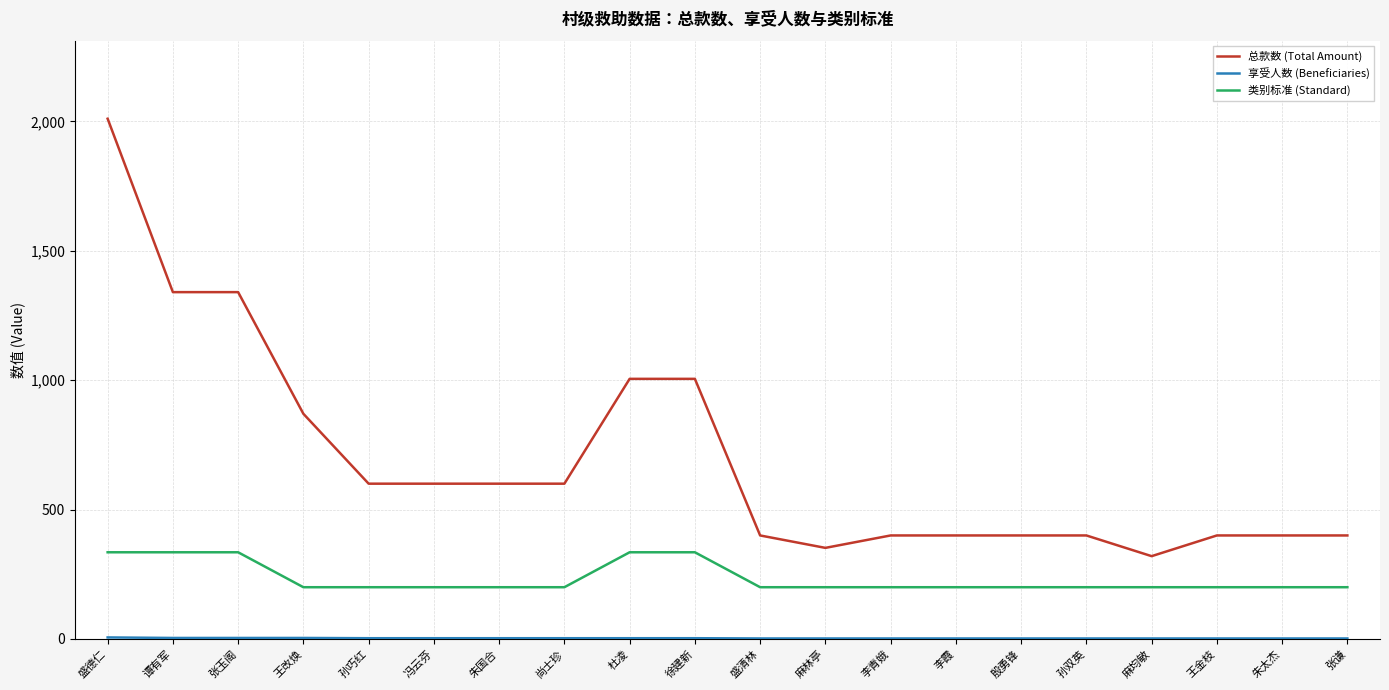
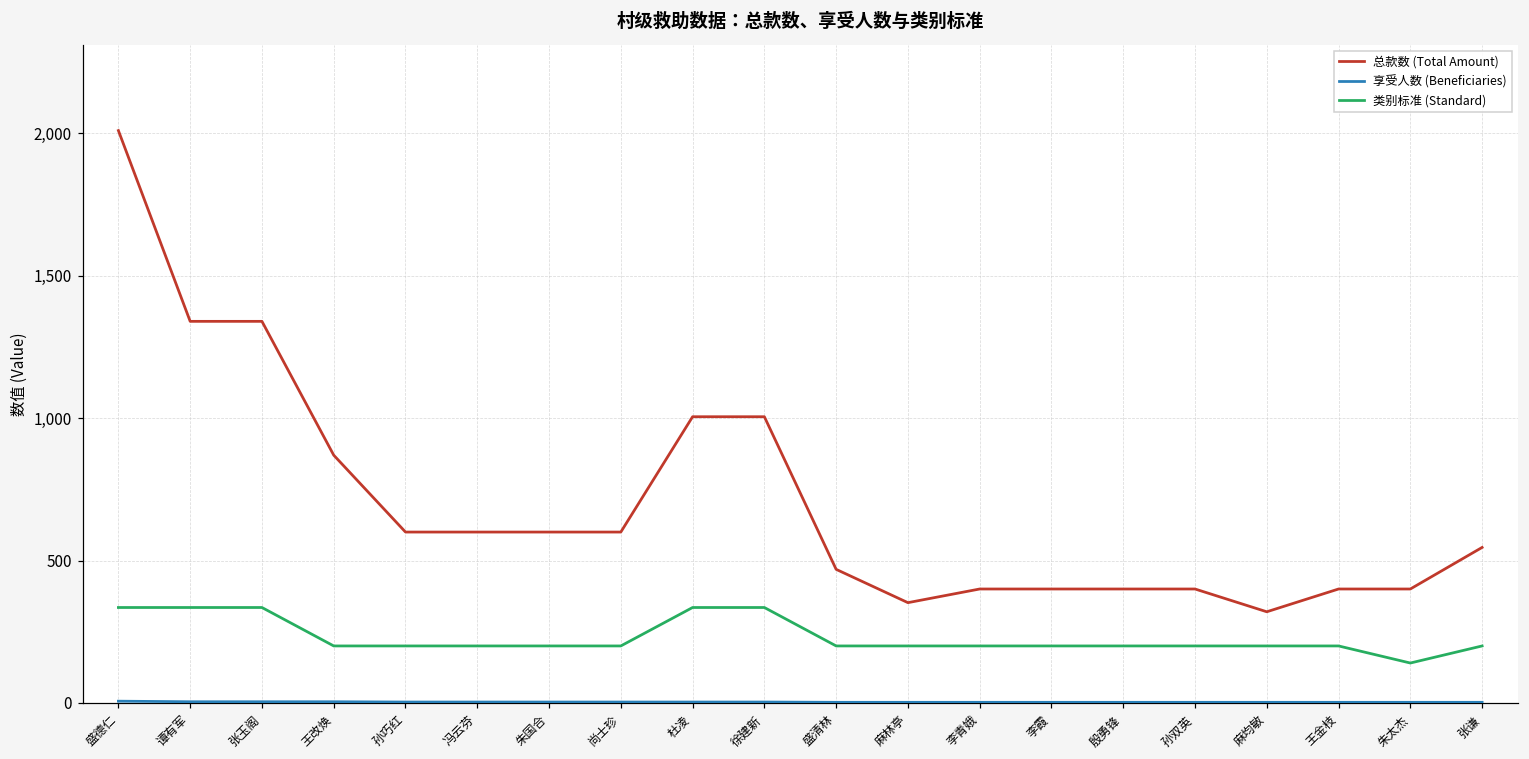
  {
    "总款数 (Total Amount)": {
      "盛德仁": "2,010",
      "谭有军": "1,340",
      "张玉阁": "1,340",
      "王改焕": "870",
      "孙巧红": "600",
      "冯云芬": "600",
      "朱国合": "600",
      "尚士珍": "600",
      "杜凌": "1,010",
      "徐建新": "1,010",
-     "盛清林": "400",
+     "盛清林": "470",
      "麻林亭": "350",
      "李青娥": "400",
      "李霞": "400",
      "殷勇锋": "400",
      "孙双英": "400",
      "麻均敏": "320",
      "王金枝": "400",
      "朱太杰": "400",
-     "张谦": "400"
+     "张谦": "550"
    },
    "享受人数 (Beneficiaries)": {
      "盛德仁": "10",
      "谭有军": "0",
      "张玉阁": "0",
      "王改焕": "0",
      "孙巧红": "0",
      "冯云芬": "0",
      "朱国合": "0",
      "尚士珍": "0",
      "杜凌": "0",
      "徐建新": "0",
      "盛清林": "0",
      "麻林亭": "0",
      "李青娥": "0",
      "李霞": "0",
      "殷勇锋": "0",
      "孙双英": "0",
      "麻均敏": "0",
      "王金枝": "0",
      "朱太杰": "0",
      "张谦": "0"
    },
    "类别标准 (Standard)": {
      "盛德仁": "340",
      "谭有军": "340",
      "张玉阁": "340",
      "王改焕": "200",
      "孙巧红": "200",
      "冯云芬": "200",
      "朱国合": "200",
      "尚士珍": "200",
      "杜凌": "340",
      "徐建新": "340",
      "盛清林": "200",
      "麻林亭": "200",
      "李青娥": "200",
      "李霞": "200",
      "殷勇锋": "200",
      "孙双英": "200",
      "麻均敏": "200",
      "王金枝": "200",
-     "朱太杰": "200",
+     "朱太杰": "140",
      "张谦": "200"
    }
  }
